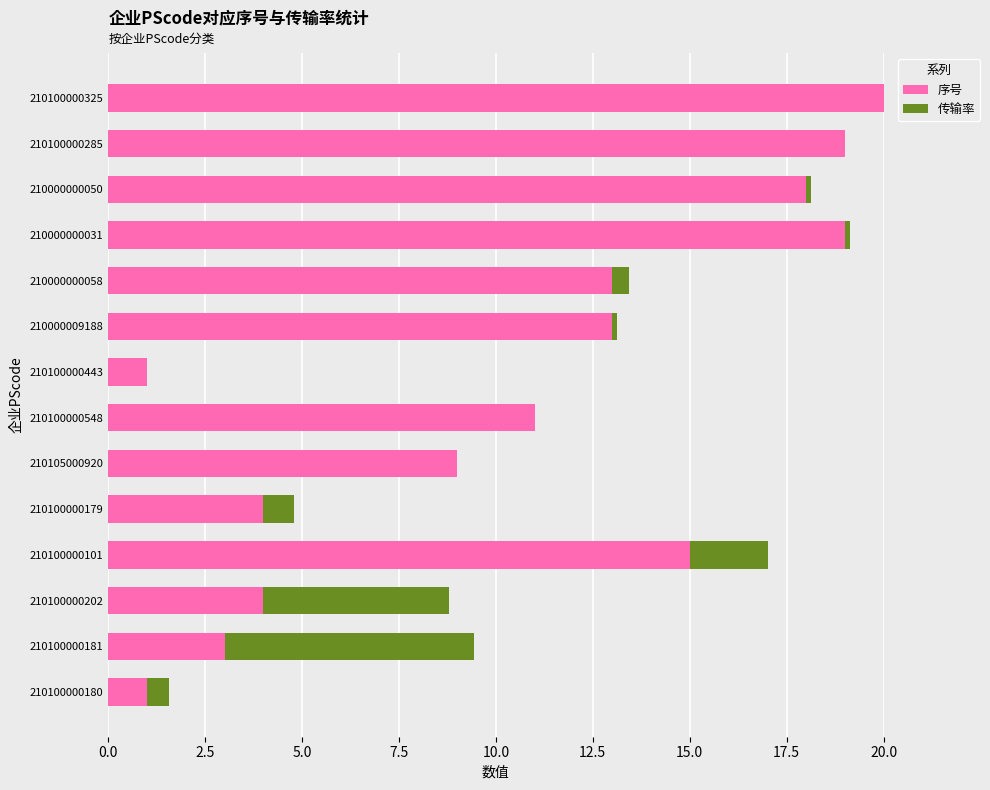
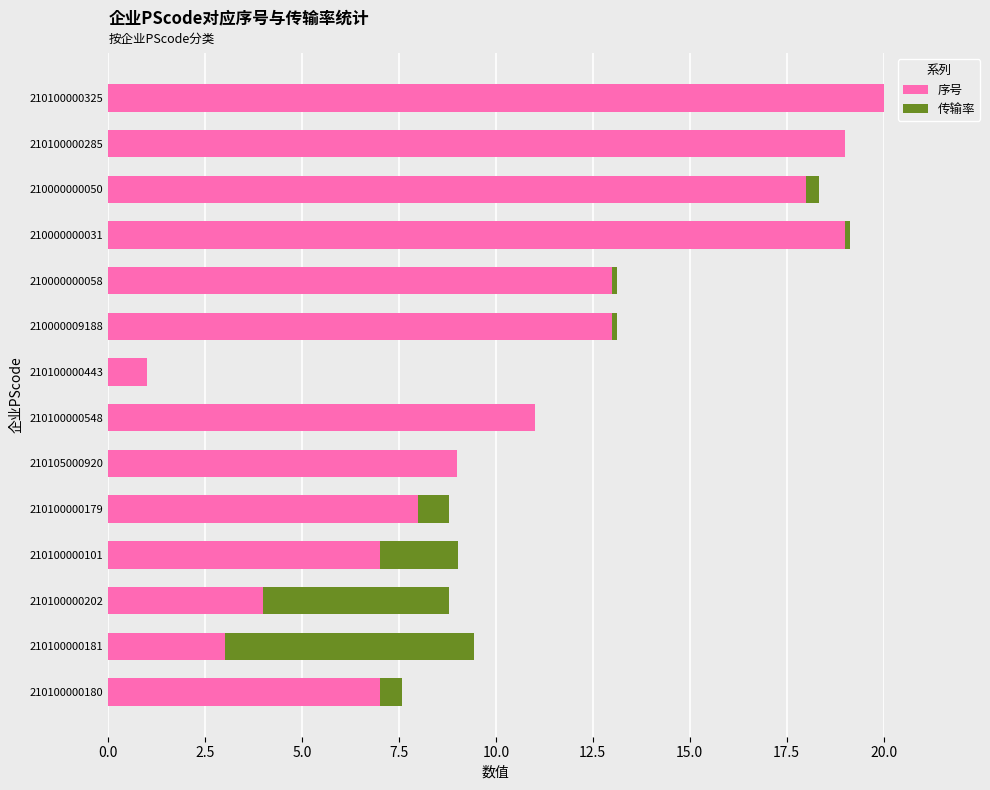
  {
    "序号": {
      "210100000325": 20,
      "210100000285": 19,
      "210000000050": 18,
      "210000000031": 19,
      "210000000058": 13,
      "210000009188": 13,
      "210100000443": 1,
      "210100000548": 11,
      "210105000920": 9,
-     "210100000179": 4,
-     "210100000101": 15,
+     "210100000179": 8,
+     "210100000101": 7,
      "210100000202": 4,
      "210100000181": 3,
-     "210100000180": 1
+     "210100000180": 7
    },
    "传输率": {
      "210100000325": 0.0,
      "210100000285": 0.0,
-     "210000000050": 0.1,
+     "210000000050": 0.3,
      "210000000031": 0.1,
-     "210000000058": 0.4,
+     "210000000058": 0.1,
      "210000009188": 0.1,
      "210100000443": 0.0,
      "210100000548": 0.0,
      "210105000920": 0.0,
      "210100000179": 0.8,
      "210100000101": 2.0,
      "210100000202": 4.8,
      "210100000181": 6.4,
      "210100000180": 0.6
    }
  }
